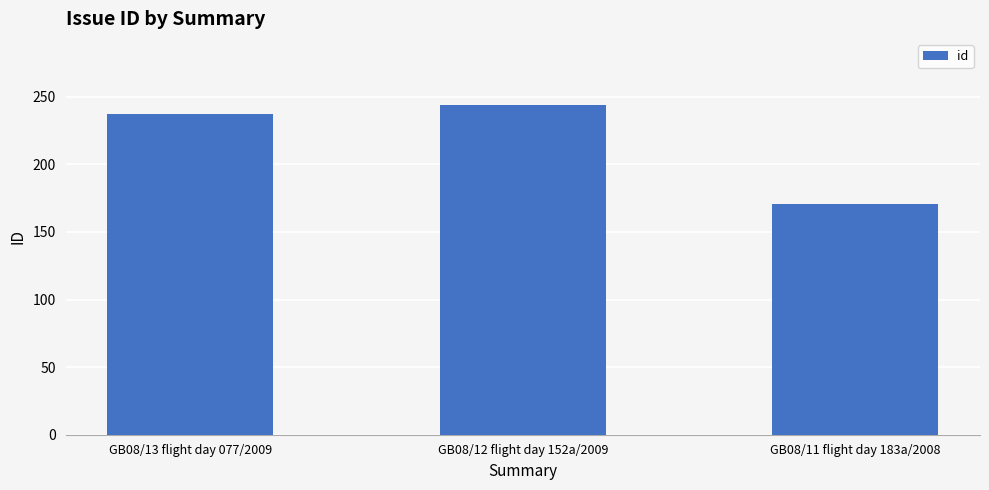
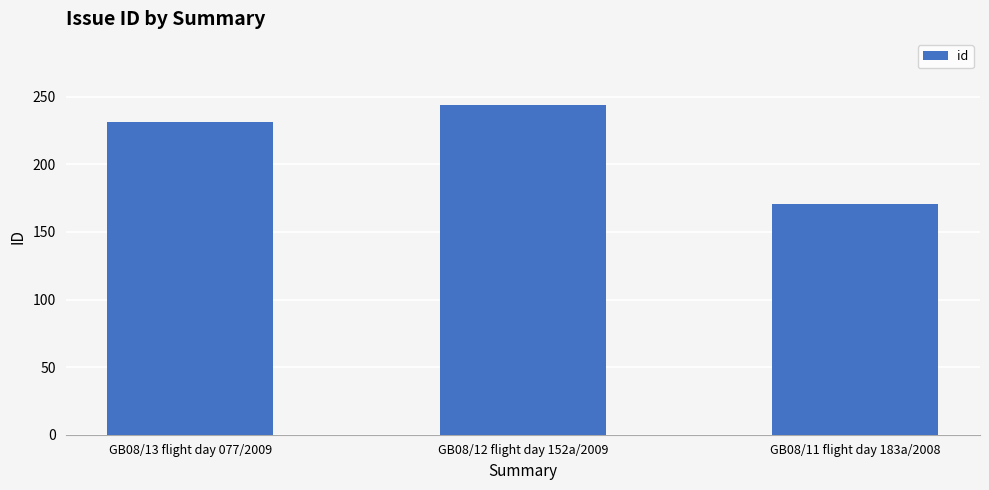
  {
-   "GB08/13 flight day 077/2009": 237,
+   "GB08/13 flight day 077/2009": 231,
    "GB08/12 flight day 152a/2009": 244,
    "GB08/11 flight day 183a/2008": 171
  }
